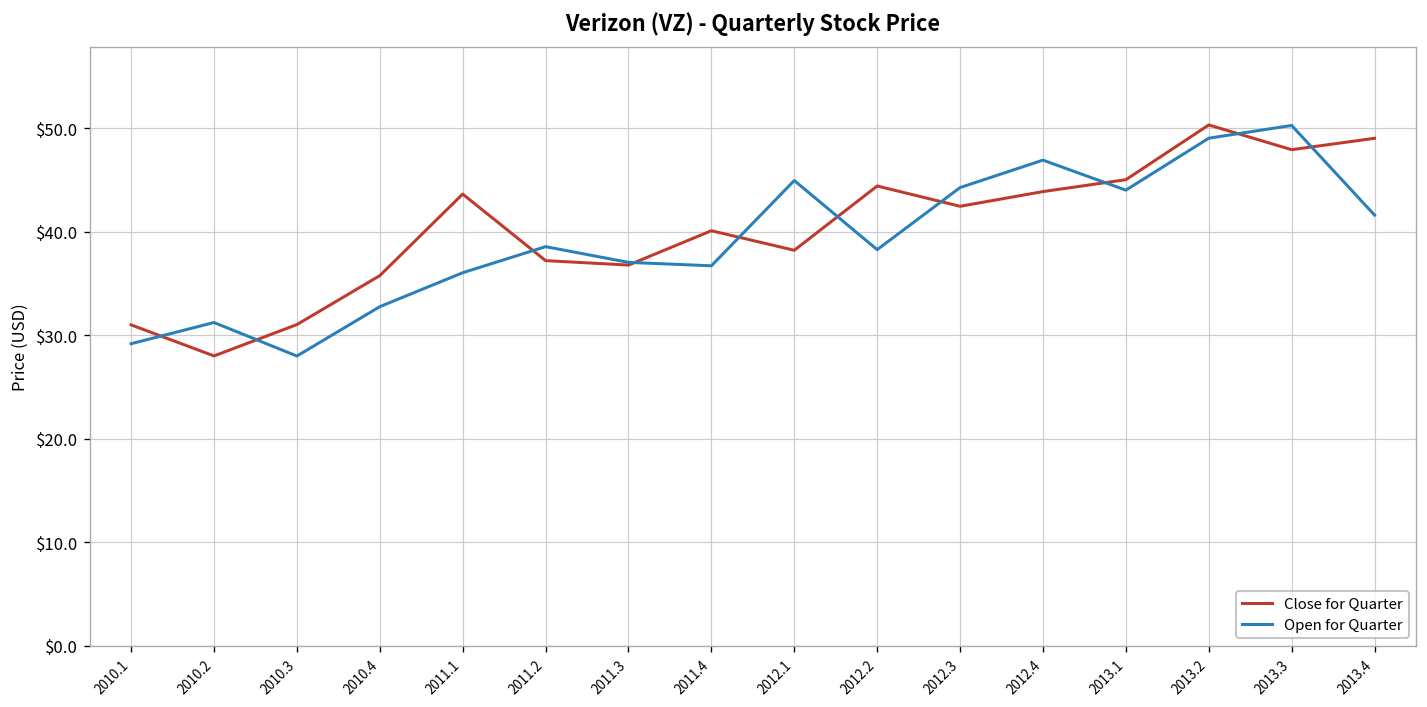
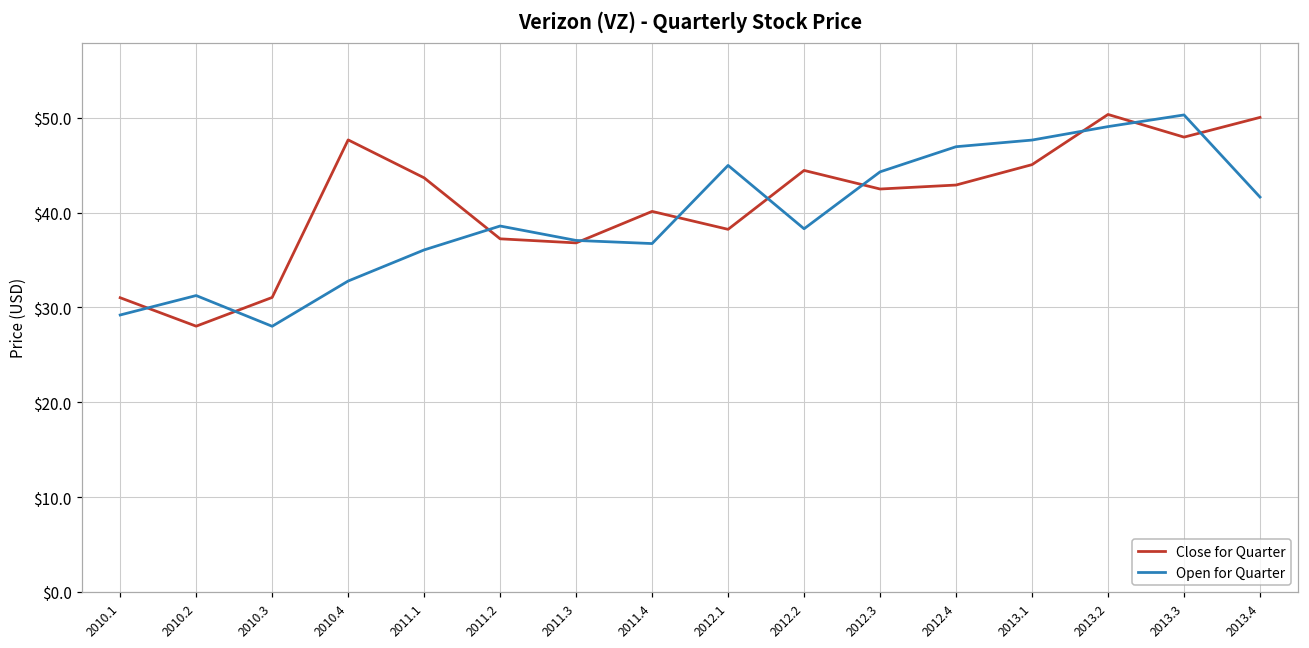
  {
    "Close for Quarter": {
      "2010.1": "$31",
      "2010.2": "$28",
      "2010.3": "$31",
-     "2010.4": "$36",
+     "2010.4": "$48",
      "2011.1": "$44",
      "2011.2": "$37",
      "2011.4": "$40",
      "2012.1": "$38",
      "2012.2": "$44",
      "2012.3": "$42",
-     "2012.4": "$44",
+     "2012.4": "$43",
      "2013.1": "$45",
      "2013.2": "$50",
      "2013.3": "$48",
-     "2013.4": "$49"
+     "2013.4": "$50"
    },
    "Open for Quarter": {
      "2010.1": "$29",
      "2010.2": "$31",
      "2010.3": "$28",
      "2010.4": "$33",
      "2011.1": "$36",
      "2011.2": "$39",
      "2011.4": "$37",
      "2012.1": "$45",
      "2012.2": "$38",
      "2012.3": "$44",
      "2012.4": "$47",
-     "2013.1": "$44",
+     "2013.1": "$48",
      "2013.2": "$49",
      "2013.3": "$50",
      "2013.4": "$42"
    }
  }
